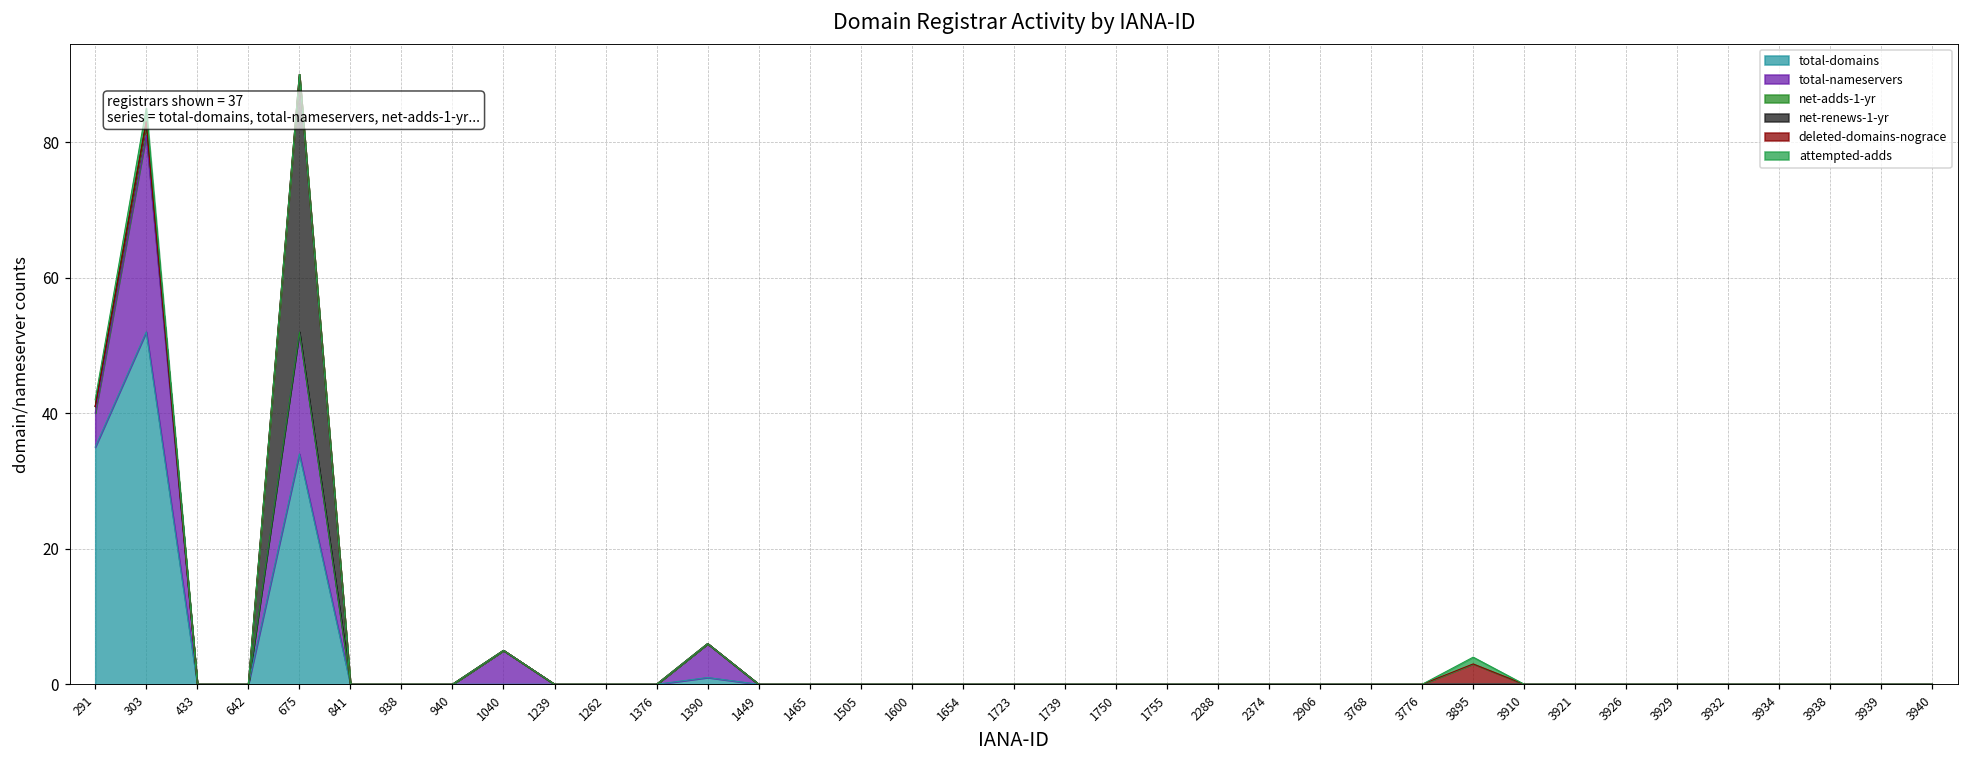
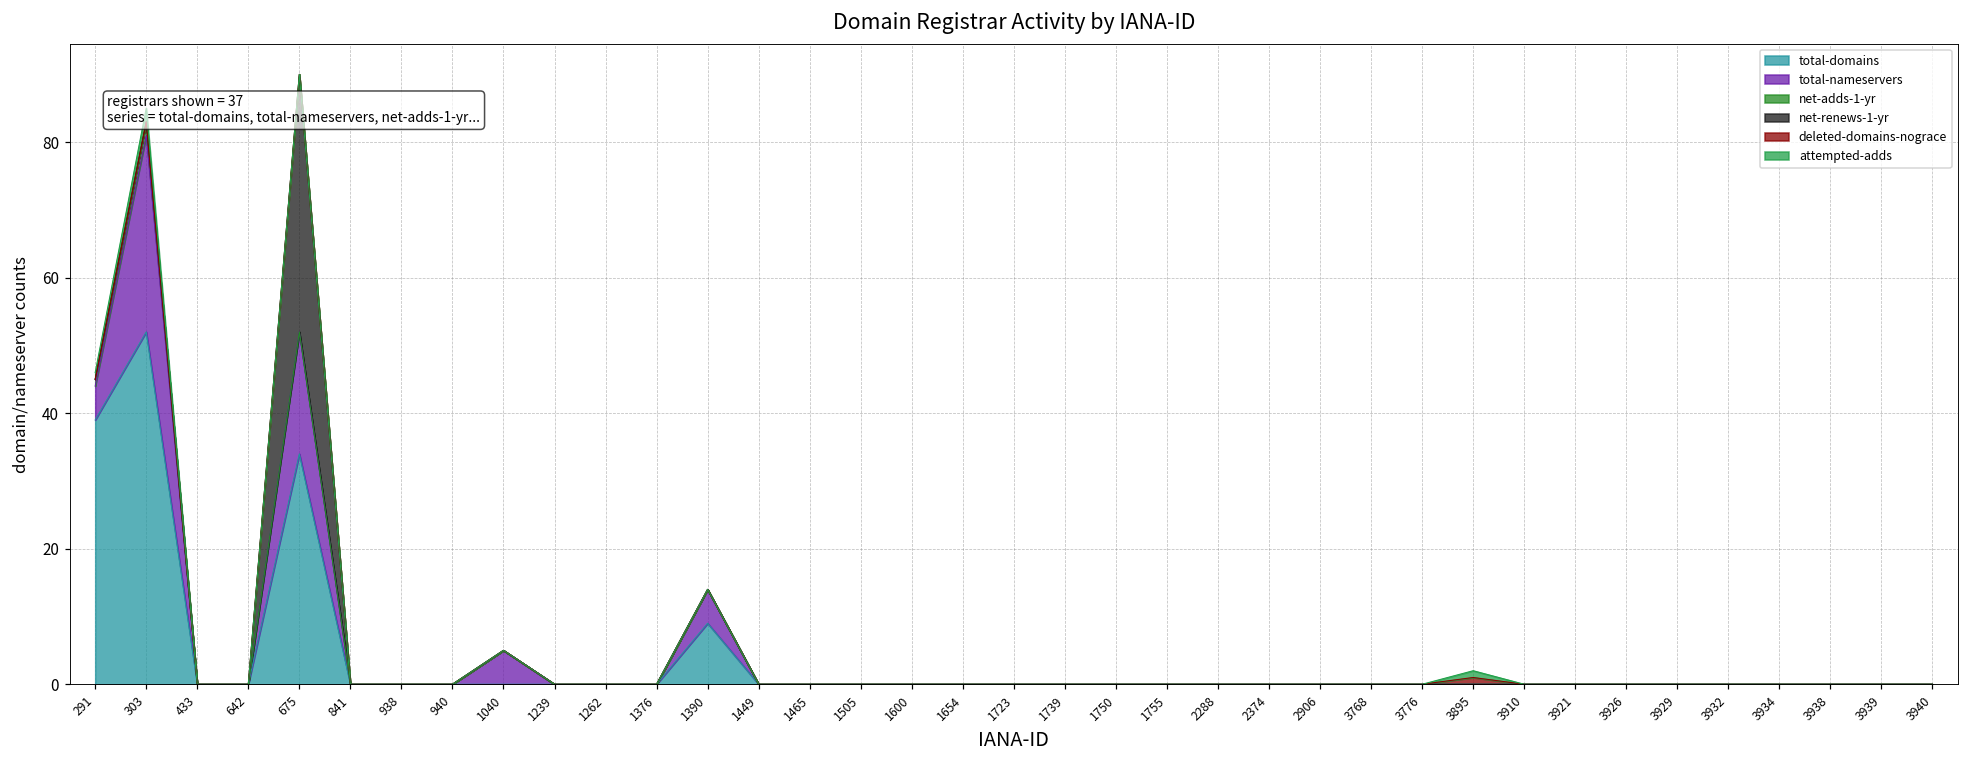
  {
    "total-domains": {
-     "291": 35,
+     "291": 39,
      "303": 52,
      "675": 34,
      "1040": 0,
-     "1390": 1
+     "1390": 9
    },
    "total-nameservers": {
      "291": 5,
      "303": 29
    },
    "deleted-domains-nograce": {
-     "3895": 3
+     "3895": 1
    }
  }
